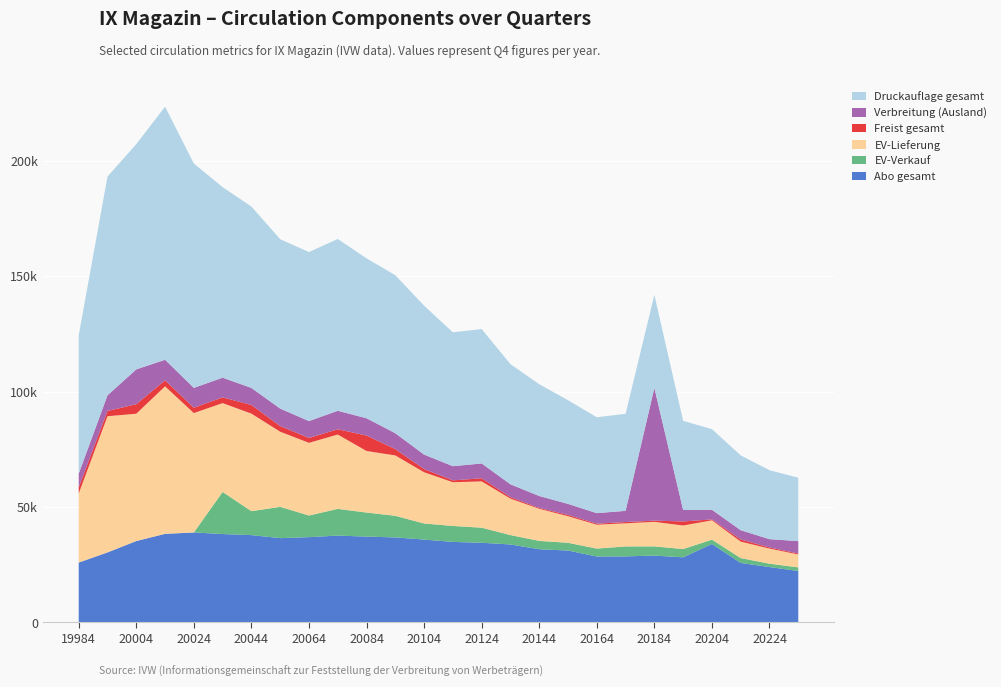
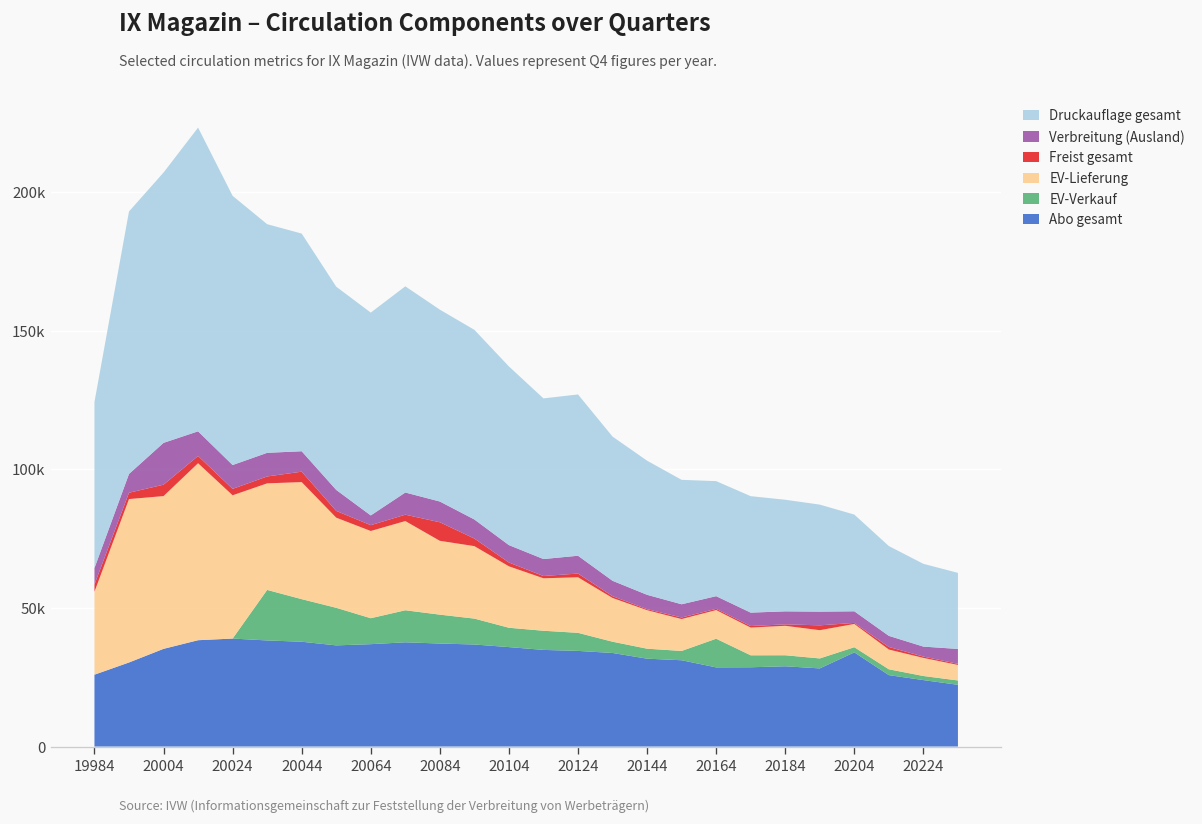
  {
    "Abo gesamt": {
      "20044": 38000,
      "20064": 37000,
      "20084": 37000,
      "20104": 36000,
      "20124": 35000,
      "20144": 32000,
      "20164": 29000,
      "20184": 29000,
      "20204": 34000,
      "20224": 24000
    },
    "EV-Verkauf": {
-     "20044": 10000,
+     "20044": 15000,
      "20064": 9000,
      "20084": 10000,
      "20104": 7000,
      "20124": 7000,
      "20144": 4000,
-     "20164": 3000,
+     "20164": 10000,
      "20184": 4000,
      "20204": 2000,
      "20224": 1000
    },
    "EV-Lieferung": {
      "19984": 30000,
      "20004": 55000,
      "20024": 52000,
      "20044": 42000,
      "20064": 31000,
      "20084": 27000,
      "20104": 22000,
      "20124": 20000
    },
    "Freist gesamt": {
      "19984": 3000,
      "20004": 4000,
      "20024": 2000,
      "20044": 4000,
      "20064": 2000,
      "20084": 7000,
      "20104": 1000,
      "20124": 1000
    },
    "Verbreitung (Ausland)": {
      "19984": 6000,
      "20004": 15000,
      "20024": 9000,
      "20044": 7000,
-     "20064": 7000,
+     "20064": 4000,
      "20084": 7000,
      "20104": 6000,
      "20124": 6000,
      "20144": 5000,
      "20164": 5000,
-     "20184": 57000,
+     "20184": 5000,
      "20204": 4000,
      "20224": 4000
    },
    "Druckauflage gesamt": {
      "19984": 60000,
      "20004": 98000,
      "20024": 97000,
      "20044": 79000,
      "20064": 73000,
      "20084": 69000,
      "20104": 64000,
      "20124": 58000,
      "20144": 48000,
      "20164": 42000,
      "20184": 40000,
      "20204": 35000,
      "20224": 30000
    }
  }
